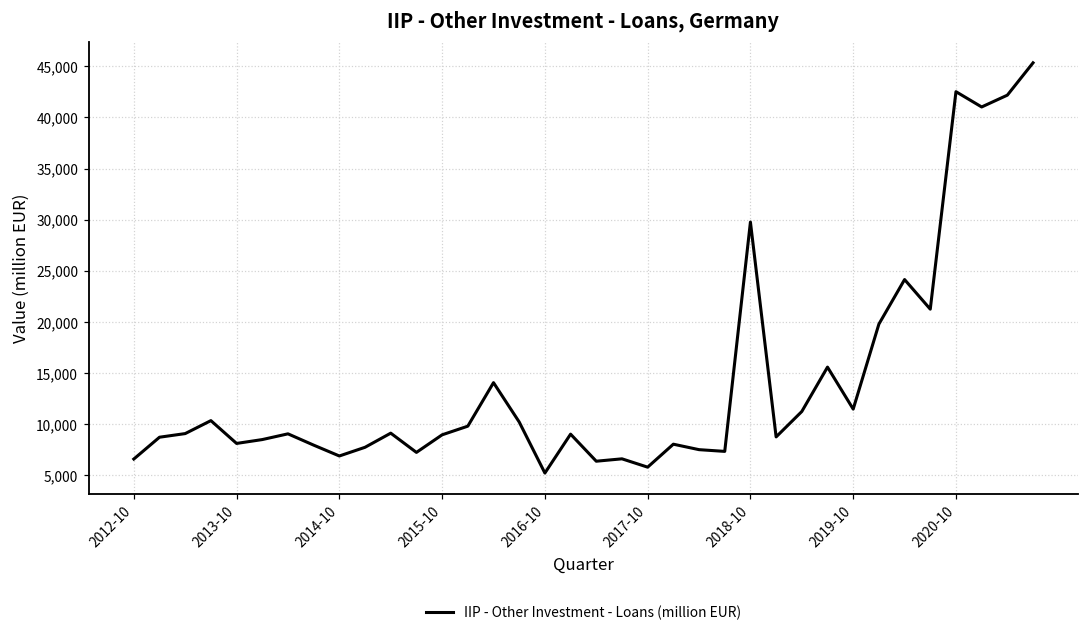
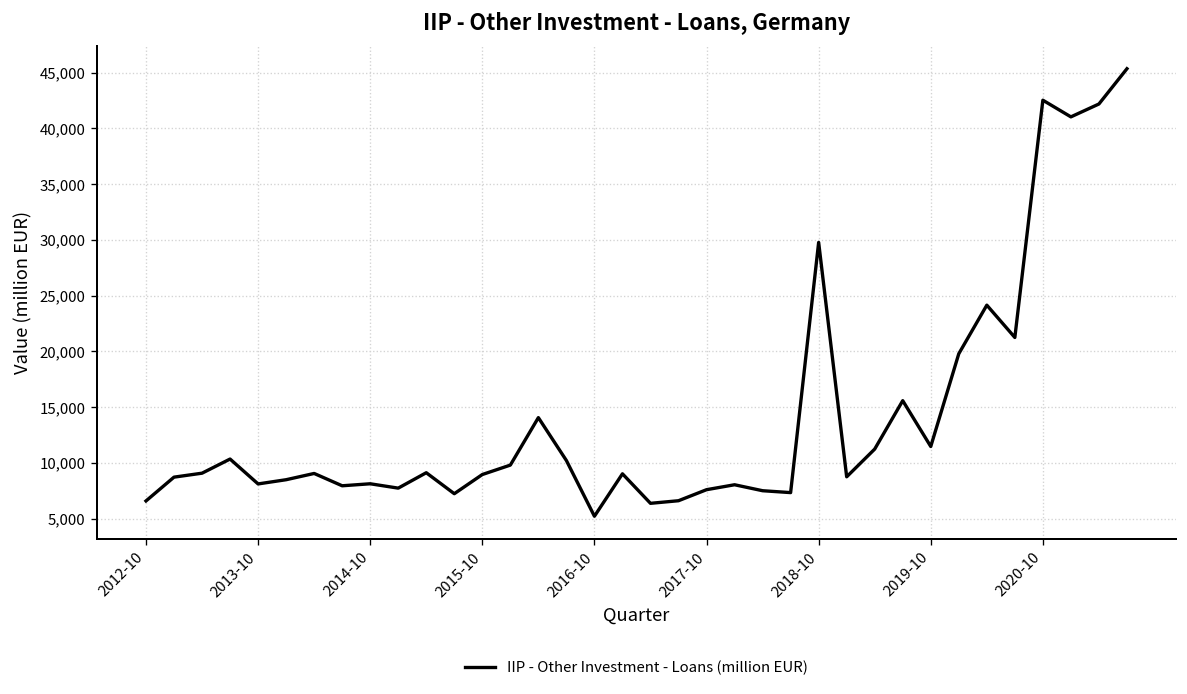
  {
    "2012-10": "7,000",
    "2013-10": "8,000",
-   "2014-10": "7,000",
+   "2014-10": "8,000",
    "2015-10": "9,000",
    "2016-10": "5,000",
-   "2017-10": "6,000",
+   "2017-10": "8,000",
    "2018-10": "30,000",
    "2019-10": "11,000",
    "2020-10": "43,000"
  }
